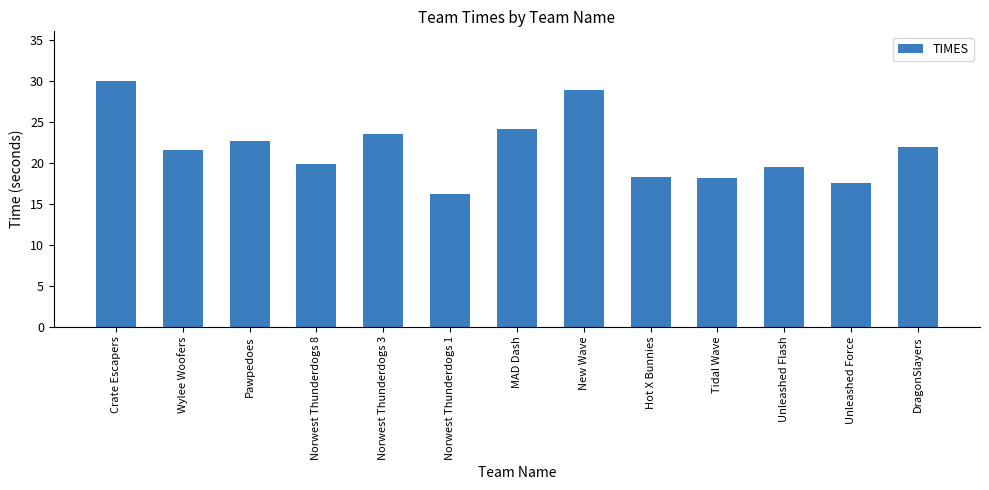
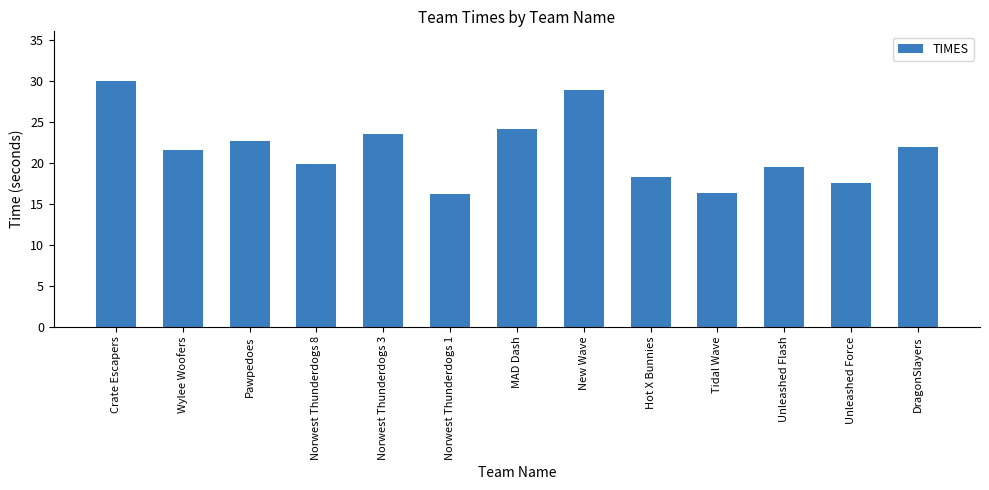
  {
    "Crate Escapers": 30,
    "Wylee Woofers": 22,
    "Pawpedoes": 23,
    "Norwest Thunderdogs 8": 20,
    "Norwest Thunderdogs 3": 24,
    "Norwest Thunderdogs 1": 16,
    "MAD Dash": 24,
    "New Wave": 29,
    "Hot X Bunnies": 18,
-   "Tidal Wave": 18,
+   "Tidal Wave": 16,
    "Unleashed Flash": 20,
    "Unleashed Force": 18,
    "DragonSlayers": 22
  }
